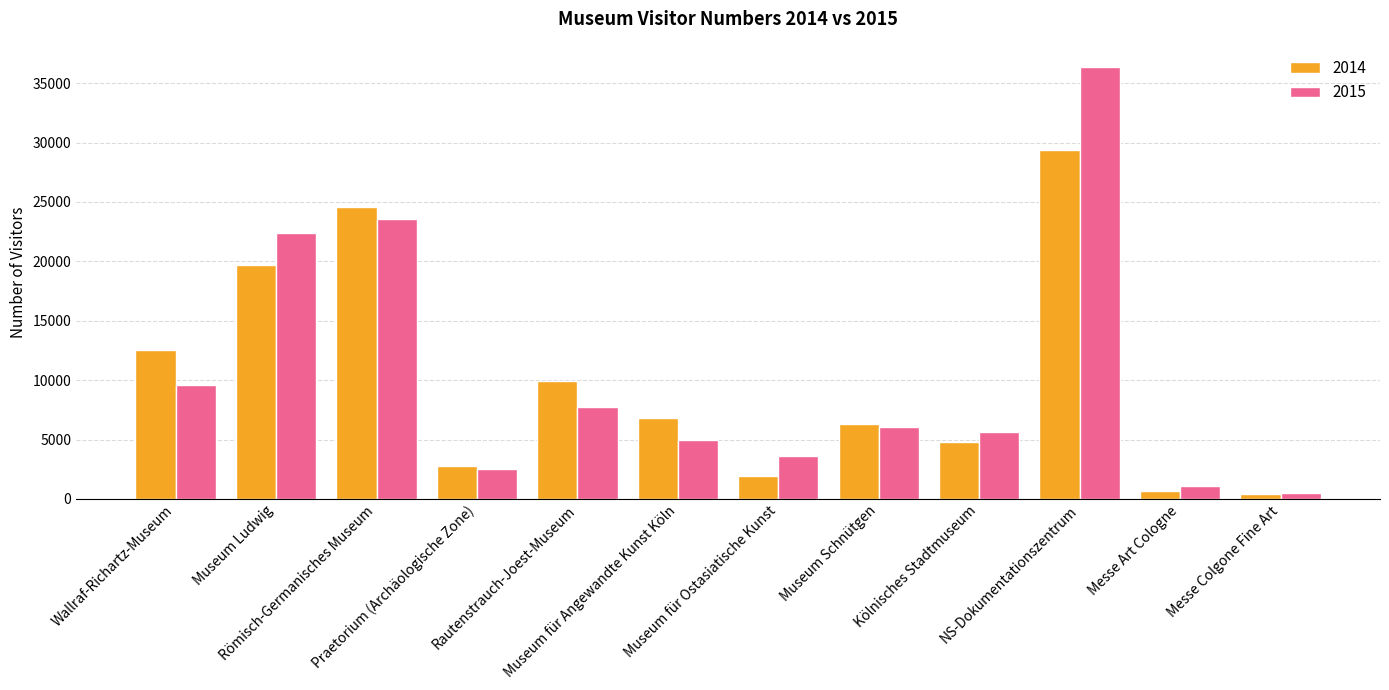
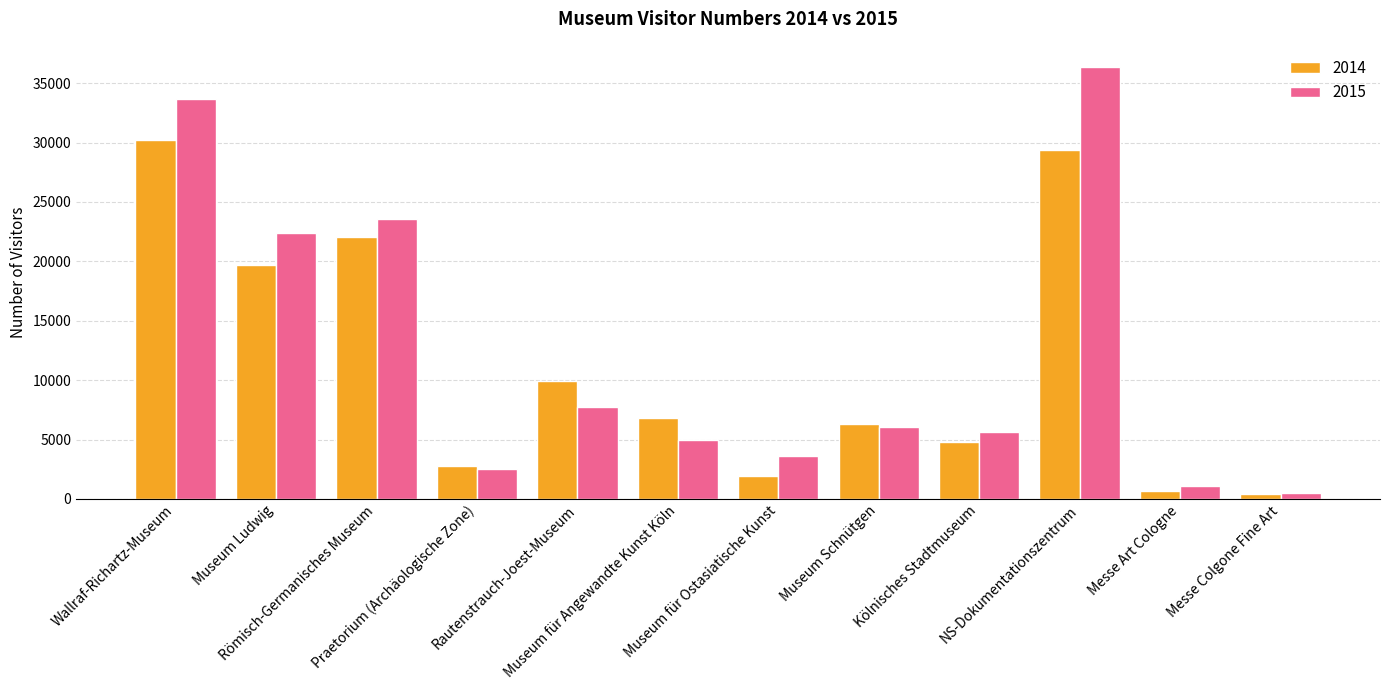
  {
    "2014": {
-     "Wallraf-Richartz-Museum": 12500,
+     "Wallraf-Richartz-Museum": 30200,
      "Museum Ludwig": 19700,
-     "Römisch-Germanisches Museum": 24600,
+     "Römisch-Germanisches Museum": 22100,
      "Praetorium (Archäologische Zone)": 2800,
      "Rautenstrauch-Joest-Museum": 9900,
      "Museum für Angewandte Kunst Köln": 6800,
      "Museum für Ostasiatische Kunst": 1900,
      "Museum Schnütgen": 6300,
      "Kölnisches Stadtmuseum": 4800,
      "NS-Dokumentationszentrum": 29400,
      "Messe Art Cologne": 700,
      "Messe Colgone Fine Art": 400
    },
    "2015": {
-     "Wallraf-Richartz-Museum": 9600,
+     "Wallraf-Richartz-Museum": 33700,
      "Museum Ludwig": 22400,
      "Römisch-Germanisches Museum": 23500,
      "Praetorium (Archäologische Zone)": 2500,
      "Rautenstrauch-Joest-Museum": 7700,
      "Museum für Angewandte Kunst Köln": 5000,
      "Museum für Ostasiatische Kunst": 3600,
      "Museum Schnütgen": 6100,
      "Kölnisches Stadtmuseum": 5700,
      "NS-Dokumentationszentrum": 36300,
      "Messe Art Cologne": 1100,
      "Messe Colgone Fine Art": 500
    }
  }
